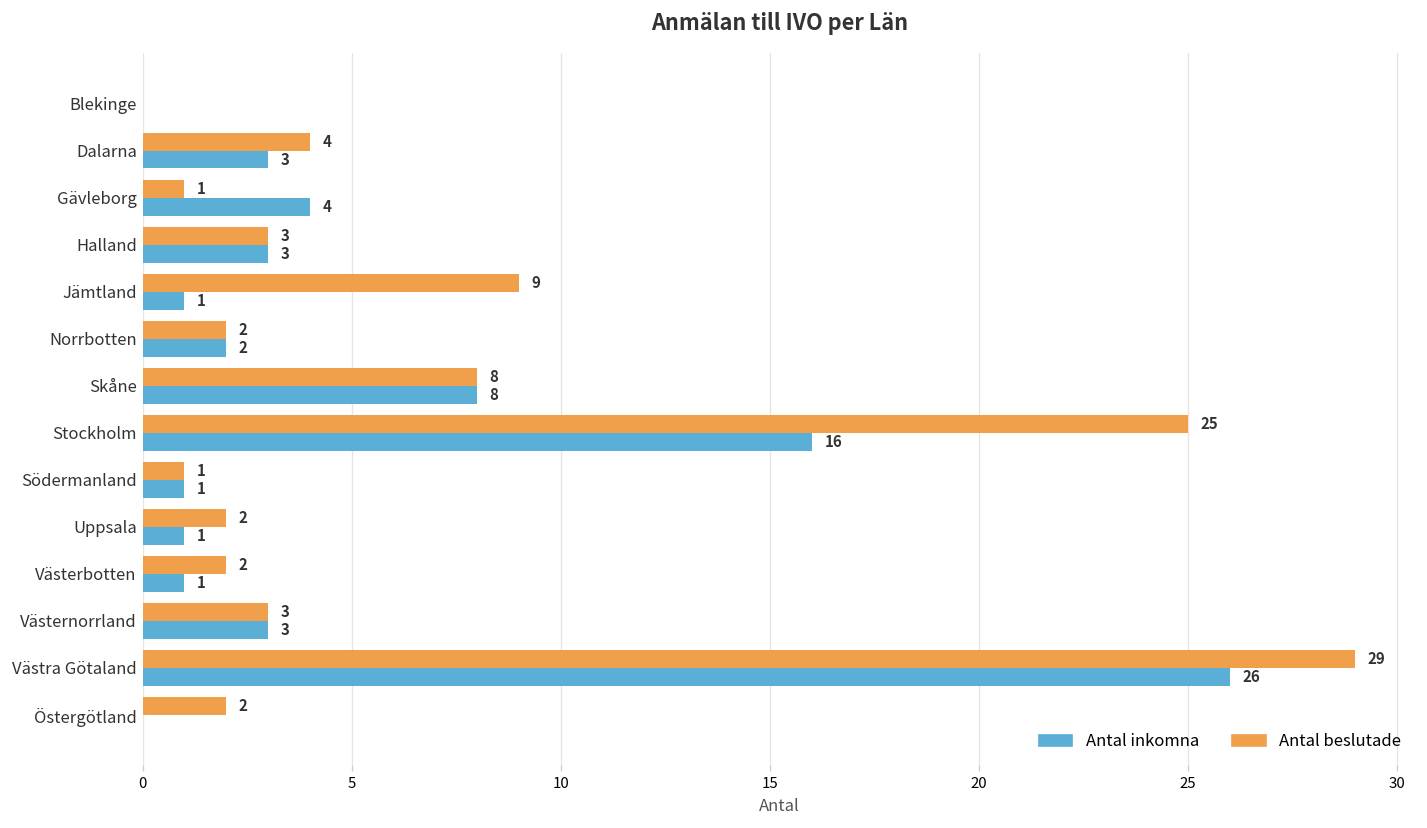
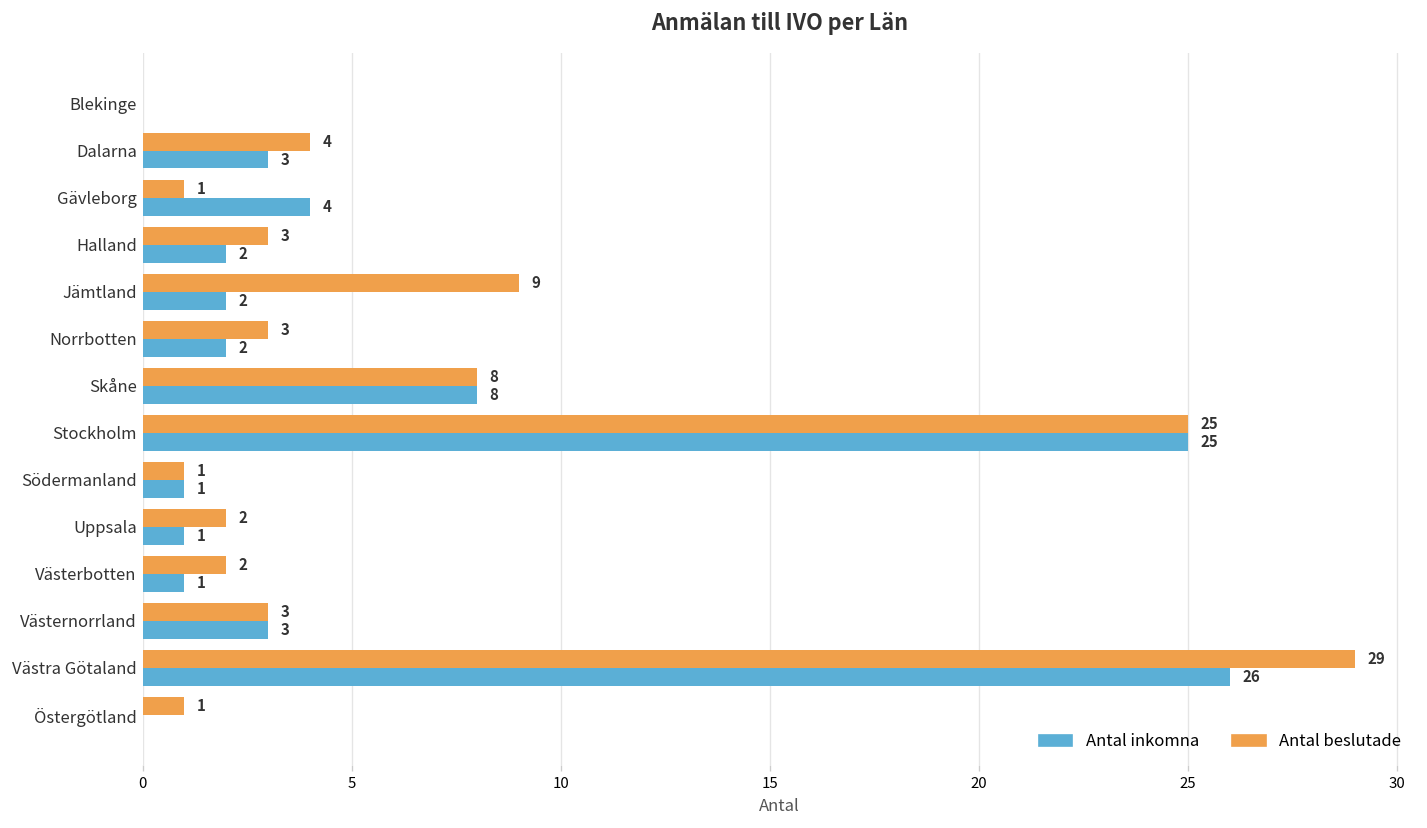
  {
    "Antal inkomna": {
      "Dalarna": 3,
      "Gävleborg": 4,
-     "Halland": 3,
-     "Jämtland": 1,
+     "Halland": 2,
+     "Jämtland": 2,
      "Norrbotten": 2,
      "Skåne": 8,
-     "Stockholm": 16,
+     "Stockholm": 25,
      "Södermanland": 1,
      "Uppsala": 1,
      "Västerbotten": 1,
      "Västernorrland": 3,
      "Västra Götaland": 26
    },
    "Antal beslutade": {
      "Dalarna": 4,
      "Gävleborg": 1,
      "Halland": 3,
      "Jämtland": 9,
-     "Norrbotten": 2,
+     "Norrbotten": 3,
      "Skåne": 8,
      "Stockholm": 25,
      "Södermanland": 1,
      "Uppsala": 2,
      "Västerbotten": 2,
      "Västernorrland": 3,
      "Västra Götaland": 29,
-     "Östergötland": 2
+     "Östergötland": 1
    }
  }
